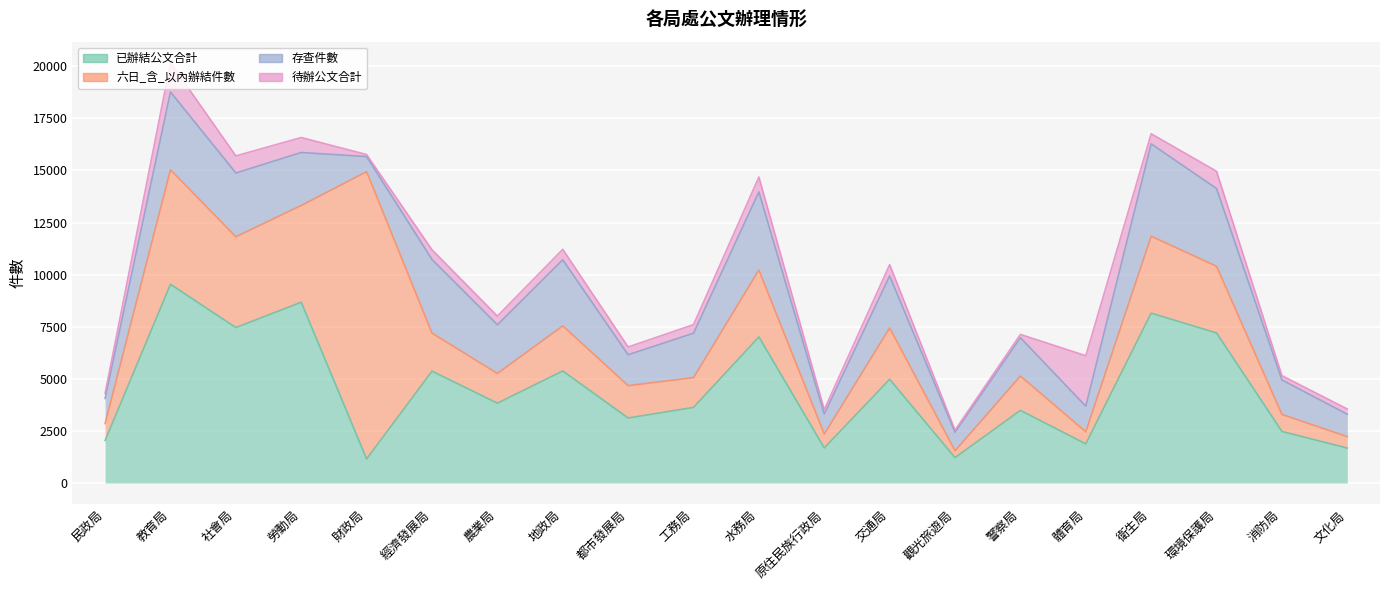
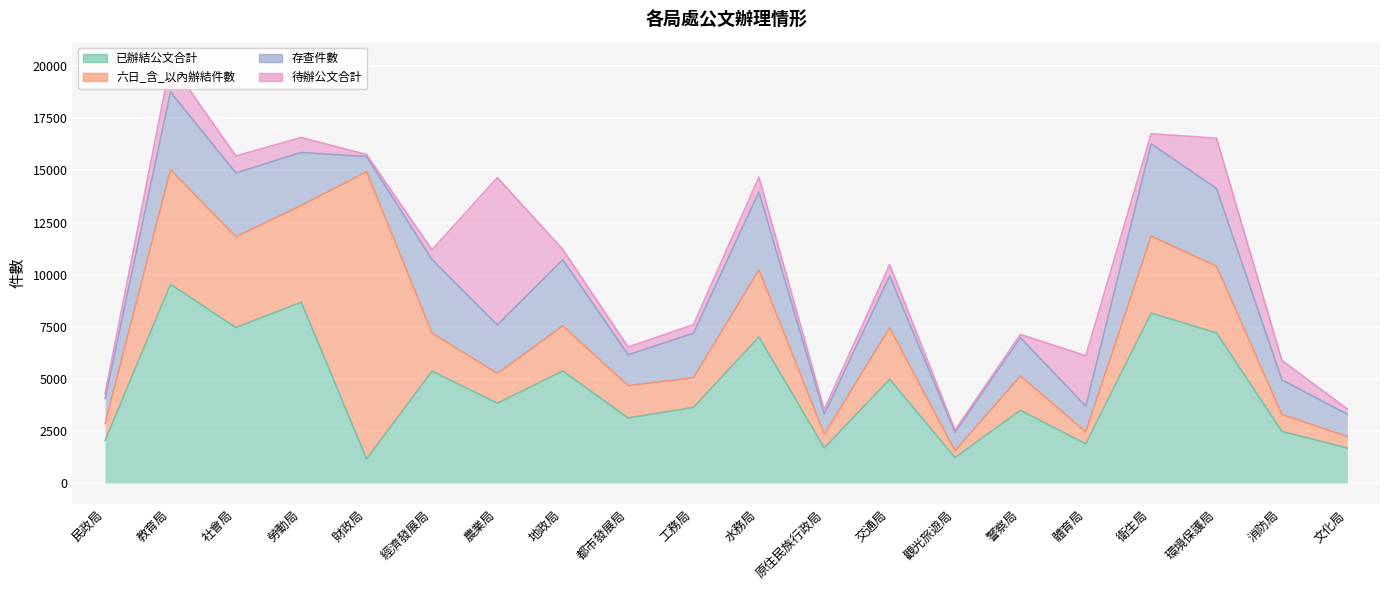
  {
    "六日_含_以內辦結件數": {
      "民政局": 800,
      "教育局": 5500,
      "社會局": 4400,
      "勞動局": 4600,
      "財政局": 13800,
      "經濟發展局": 1800,
      "農業局": 1400,
      "地政局": 2200,
      "都市發展局": 1600,
      "工務局": 1400,
      "水務局": 3200,
      "原住民族行政局": 700,
      "交通局": 2500,
      "觀光旅遊局": 300,
      "警察局": 1600,
      "體育局": 600,
      "衛生局": 3700,
      "環境保護局": 3200,
      "消防局": 800,
      "文化局": 500
    },
    "待辦公文合計": {
      "民政局": 200,
      "社會局": 800,
      "勞動局": 700,
      "經濟發展局": 500,
-     "農業局": 400,
+     "農業局": 7100,
      "地政局": 500,
      "都市發展局": 400,
      "工務局": 400,
      "水務局": 700,
      "原住民族行政局": 200,
      "交通局": 500,
      "警察局": 200,
      "體育局": 2400,
      "衛生局": 500,
-     "環境保護局": 800,
-     "消防局": 200,
+     "環境保護局": 2400,
+     "消防局": 900,
      "文化局": 300
    }
  }
